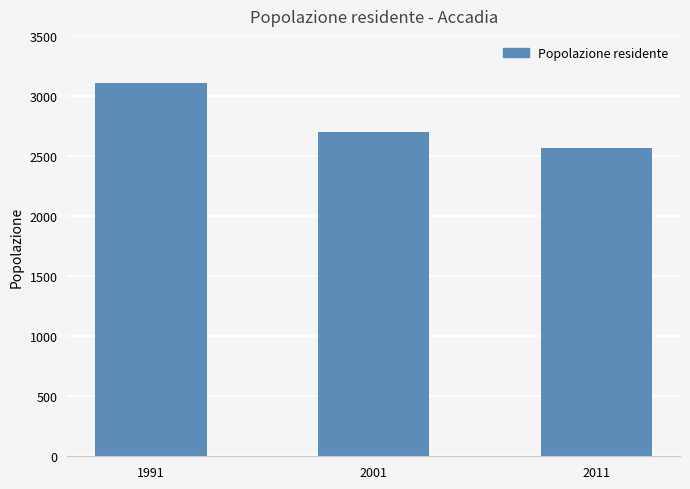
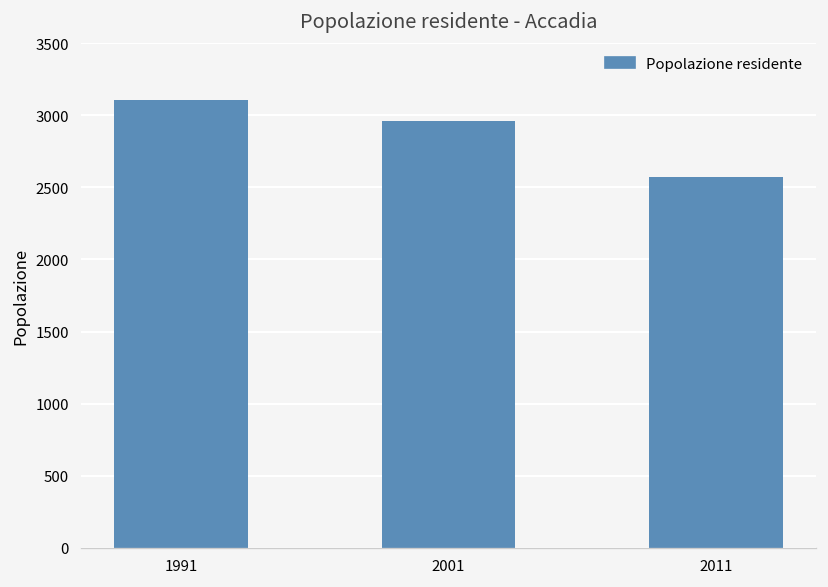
  {
    "1991": 3110,
-   "2001": 2700,
+   "2001": 2960,
    "2011": 2570
  }
